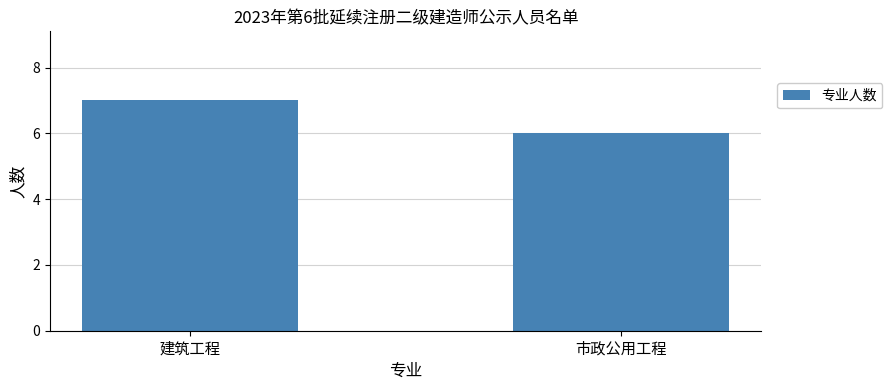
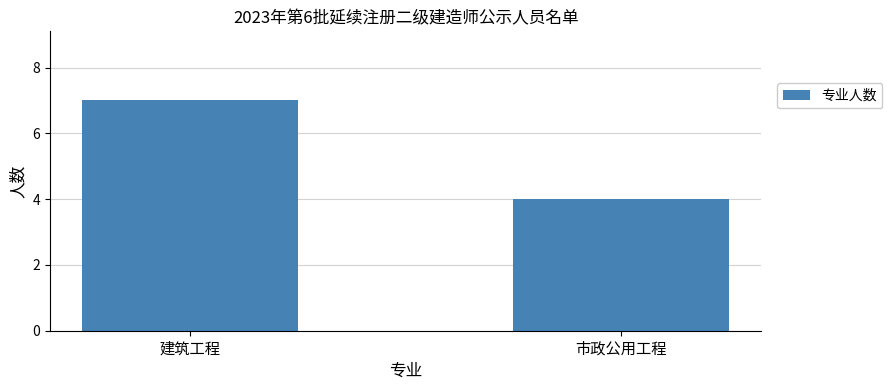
  {
    "建筑工程": 7,
-   "市政公用工程": 6
+   "市政公用工程": 4
  }
